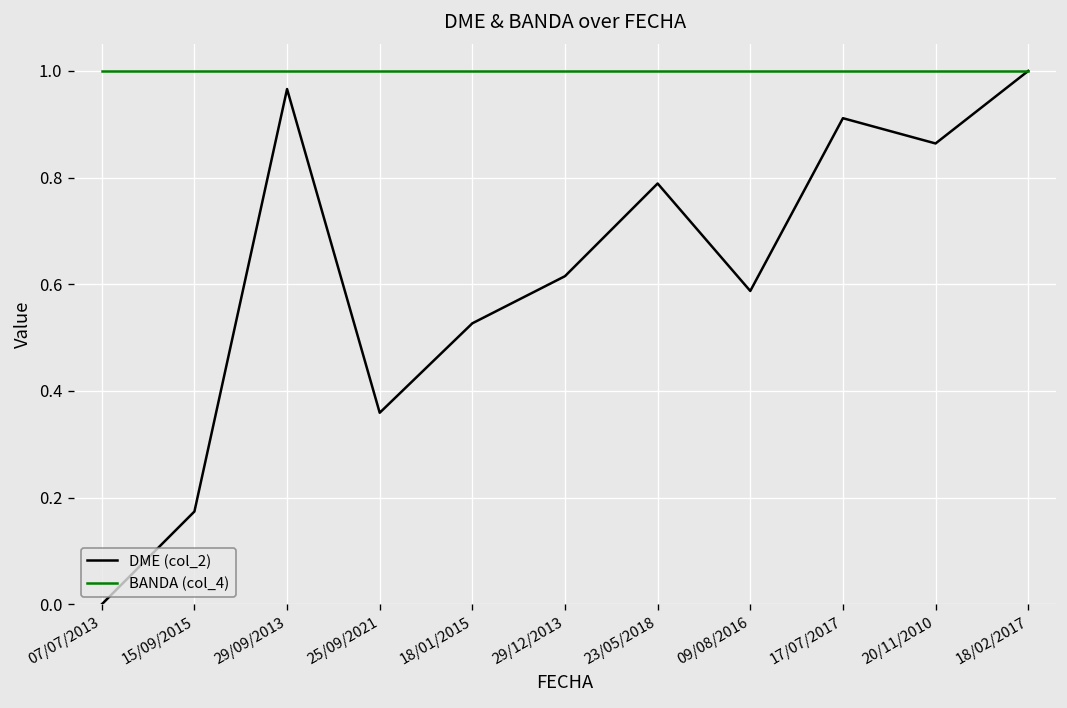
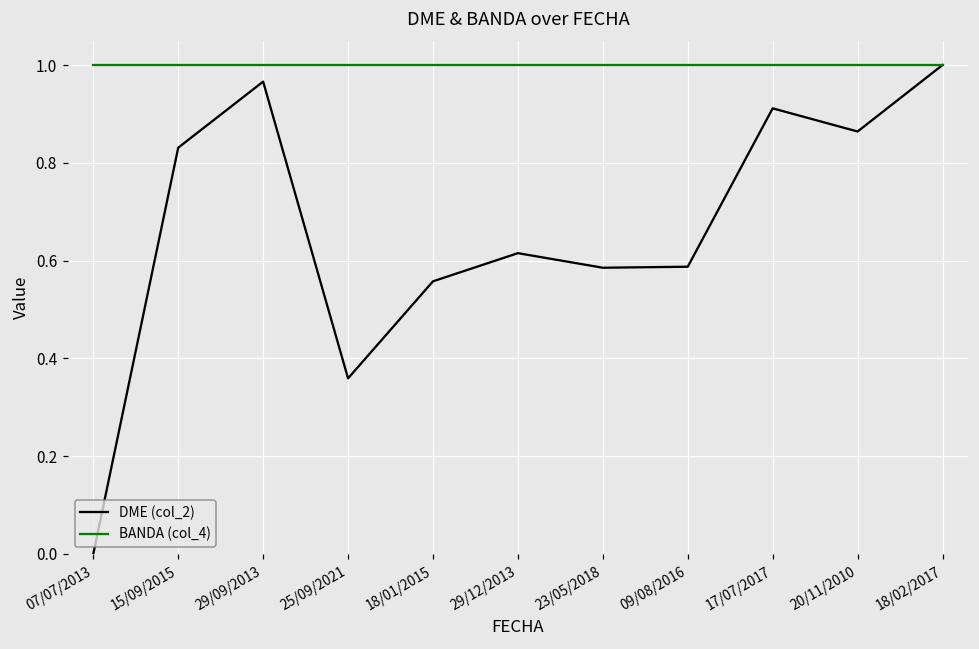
  {
    "DME (col_2)": {
      "07/07/2013": 0.00,
-     "15/09/2015": 0.17,
+     "15/09/2015": 0.83,
      "29/09/2013": 0.97,
      "25/09/2021": 0.36,
-     "18/01/2015": 0.53,
+     "18/01/2015": 0.56,
      "29/12/2013": 0.62,
-     "23/05/2018": 0.79,
+     "23/05/2018": 0.59,
      "09/08/2016": 0.59,
      "17/07/2017": 0.91,
      "20/11/2010": 0.86
    },
    "BANDA (col_4)": {
      "07/07/2013": 1.00,
      "15/09/2015": 1.00,
      "29/09/2013": 1.00,
      "25/09/2021": 1.00,
      "18/01/2015": 1.00,
      "29/12/2013": 1.00,
      "23/05/2018": 1.00,
      "09/08/2016": 1.00,
      "17/07/2017": 1.00,
      "20/11/2010": 1.00
    }
  }
